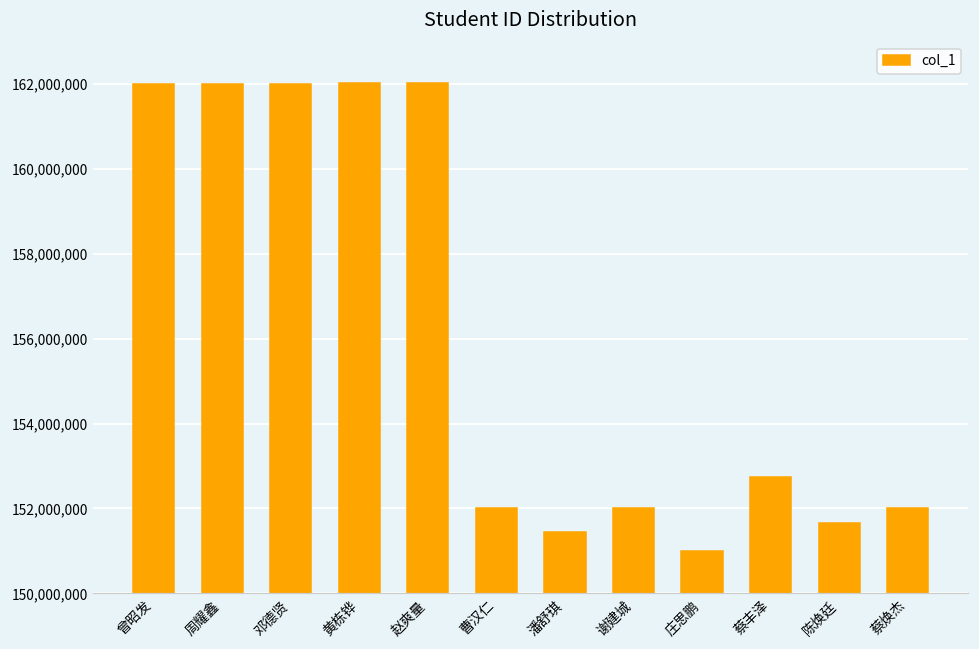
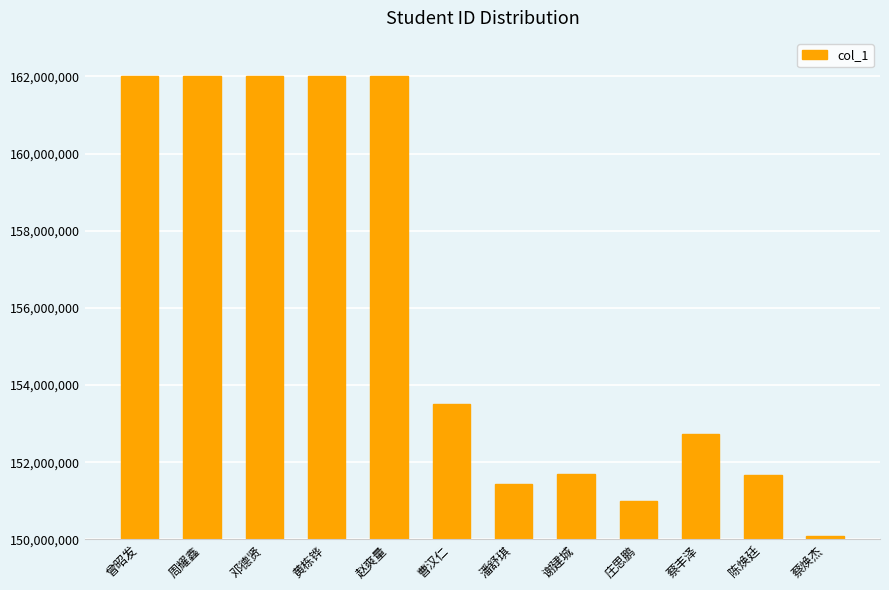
  {
    "曾昭发": "162,000,000",
    "周耀鑫": "162,000,000",
    "邓德贤": "162,000,000",
    "黄栋铧": "162,000,000",
    "赵爽量": "162,000,000",
-   "曹汉仁": "152,000,000",
+   "曹汉仁": "153,500,000",
    "潘舒琪": "151,400,000",
-   "谢建城": "152,000,000",
+   "谢建城": "151,700,000",
    "庄思鹏": "151,000,000",
    "蔡丰泽": "152,700,000",
    "陈焕廷": "151,700,000",
-   "蔡焕杰": "152,000,000"
+   "蔡焕杰": "150,100,000"
  }
